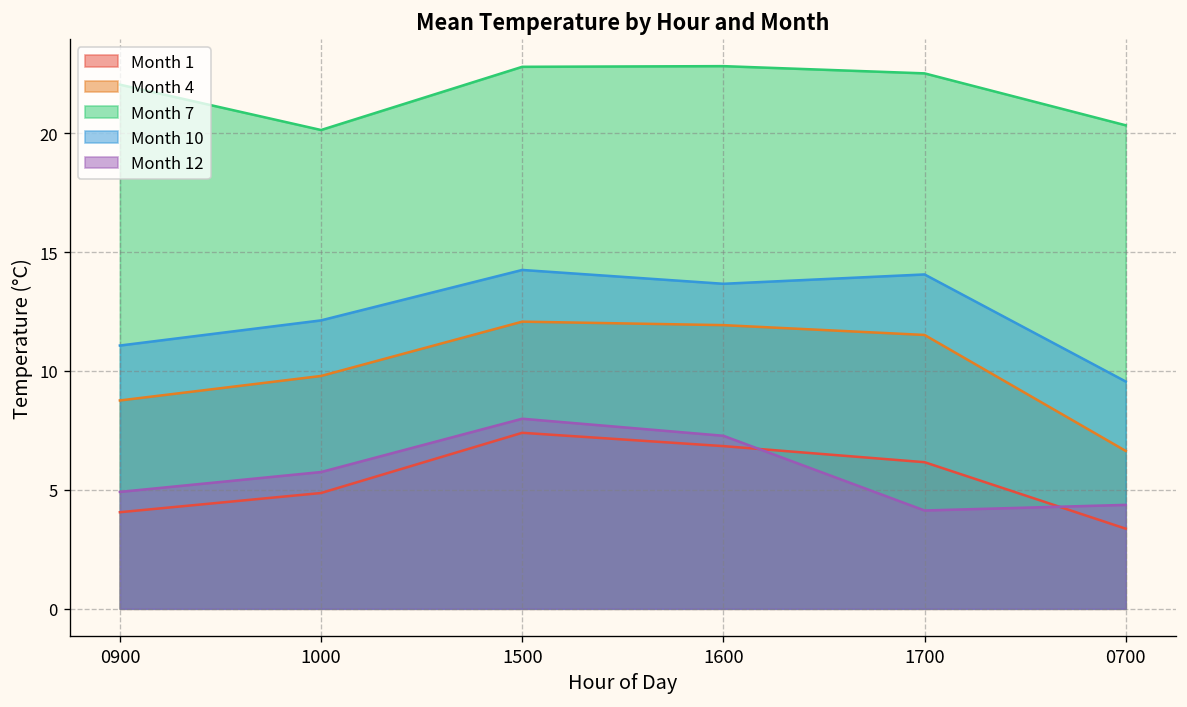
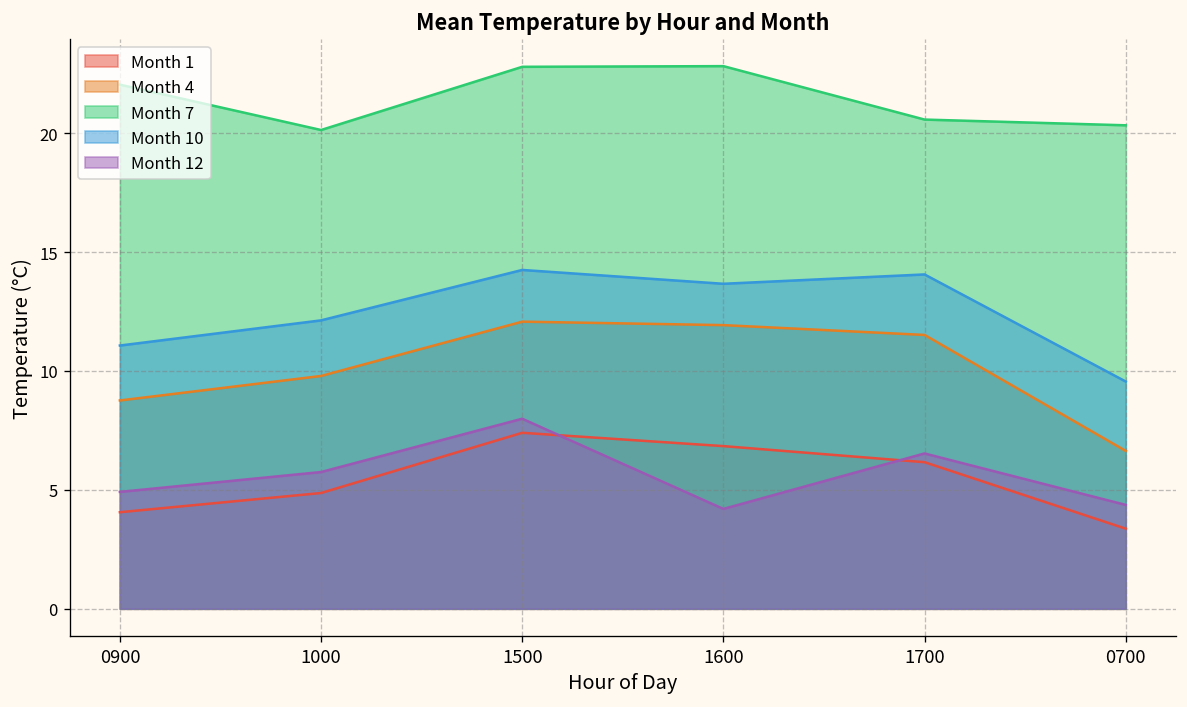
  {
    "Month 7": {
      "1000": 20.1,
      "1500": 22.8,
      "1600": 22.8,
-     "1700": 22.5,
+     "1700": 20.6,
      "0700": 20.3
    },
    "Month 10": {
      "0900": 11.1,
      "1000": 12.1,
      "1500": 14.2,
      "1600": 13.7,
      "1700": 14.1,
      "0700": 9.6
    },
    "Month 12": {
      "0900": 4.9,
      "1000": 5.7,
      "1500": 8.0,
-     "1600": 7.3,
-     "1700": 4.1,
+     "1600": 4.2,
+     "1700": 6.5,
      "0700": 4.4
    }
  }
